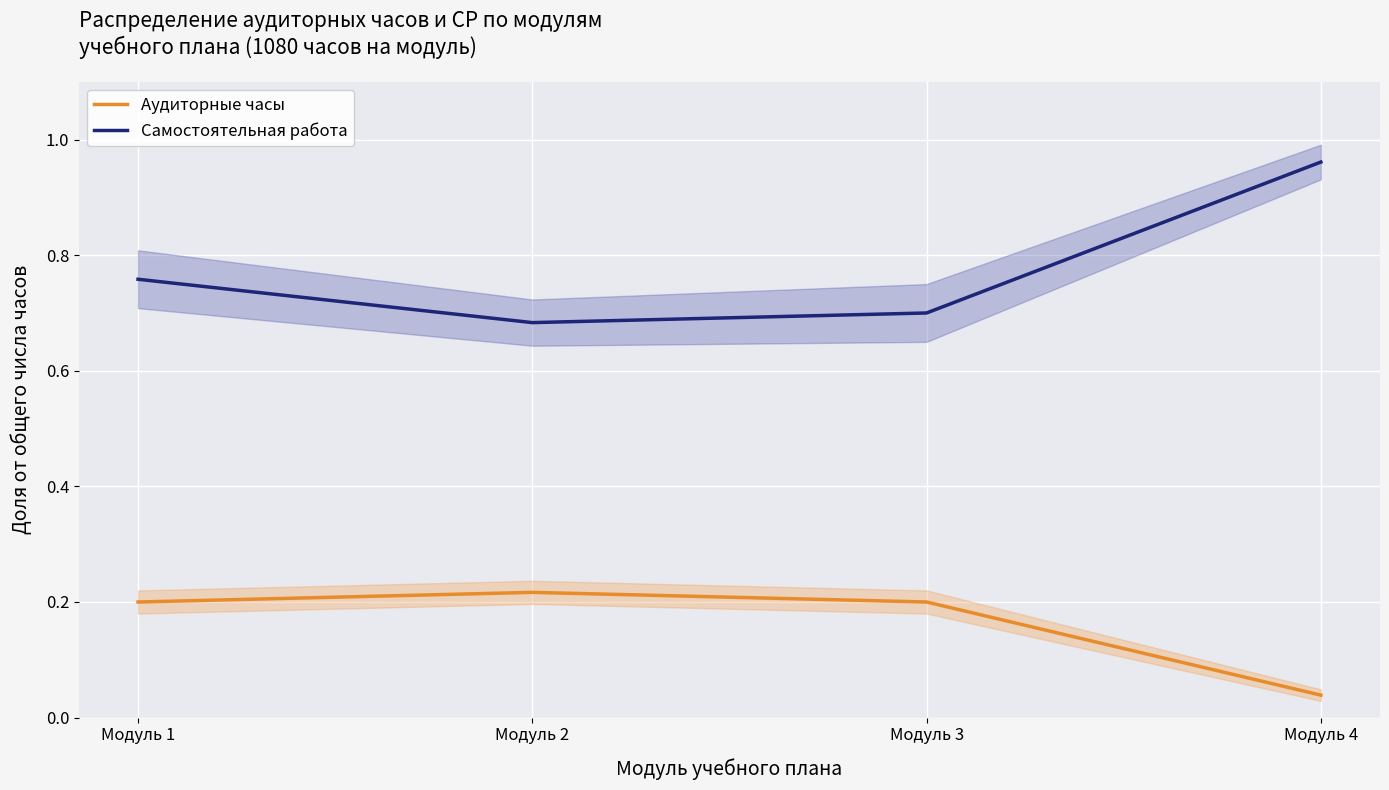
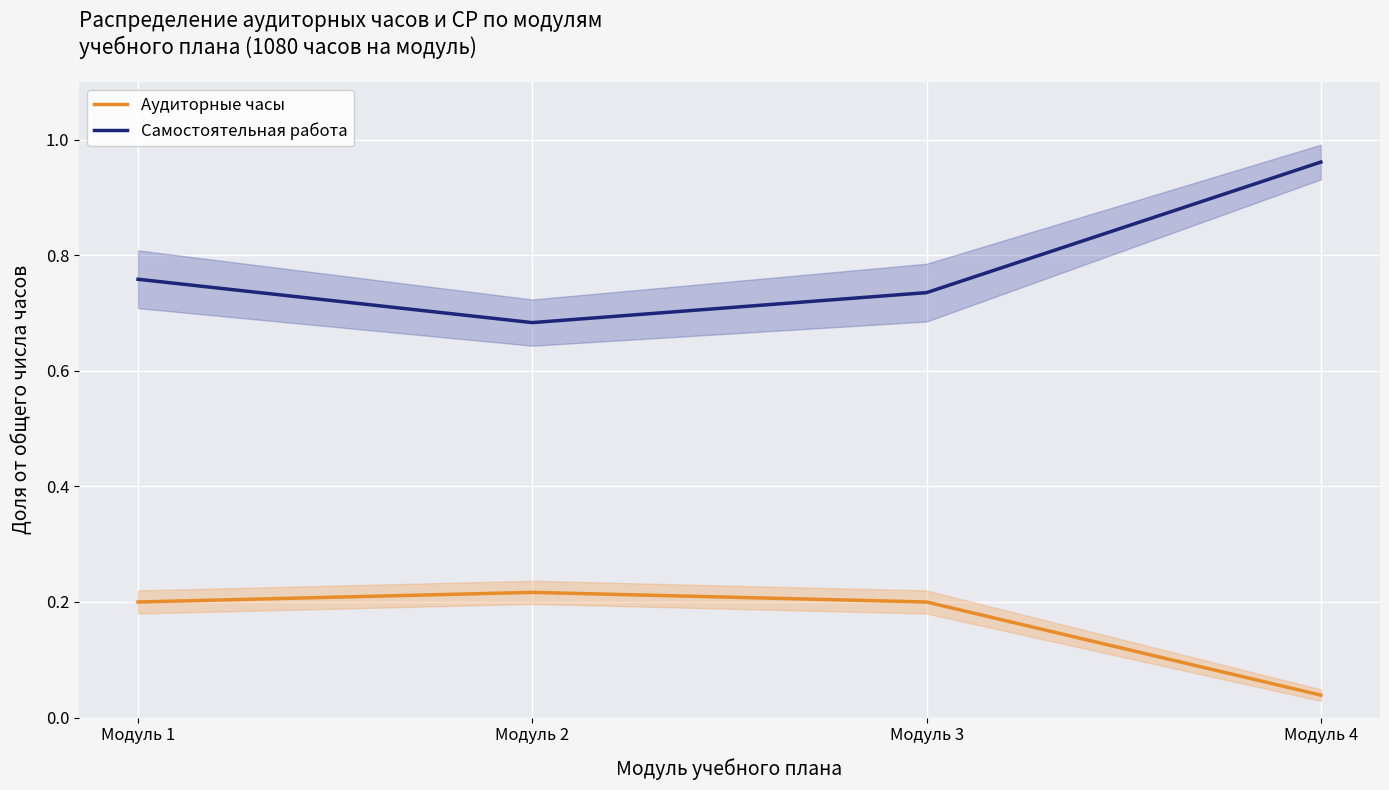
  {
    "Самостоятельная работа": {
      "Модуль 1": 0.76,
      "Модуль 2": 0.68,
-     "Модуль 3": 0.70,
+     "Модуль 3": 0.74,
      "Модуль 4": 0.96
    }
  }
